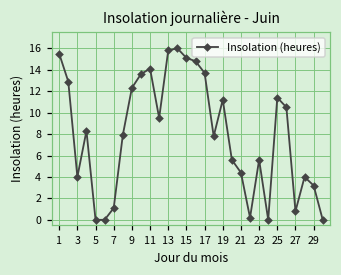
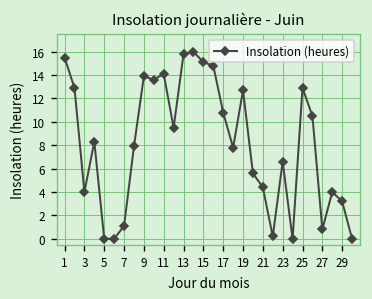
  {
    "1": 16,
    "3": 4,
    "5": 0,
    "7": 1,
-   "9": 12,
+   "9": 14,
    "11": 14,
    "13": 16,
    "15": 15,
-   "17": 14,
-   "19": 11,
+   "17": 11,
+   "19": 13,
    "21": 4,
-   "23": 6,
-   "25": 11,
+   "23": 7,
+   "25": 13,
    "27": 1,
    "29": 3
  }
